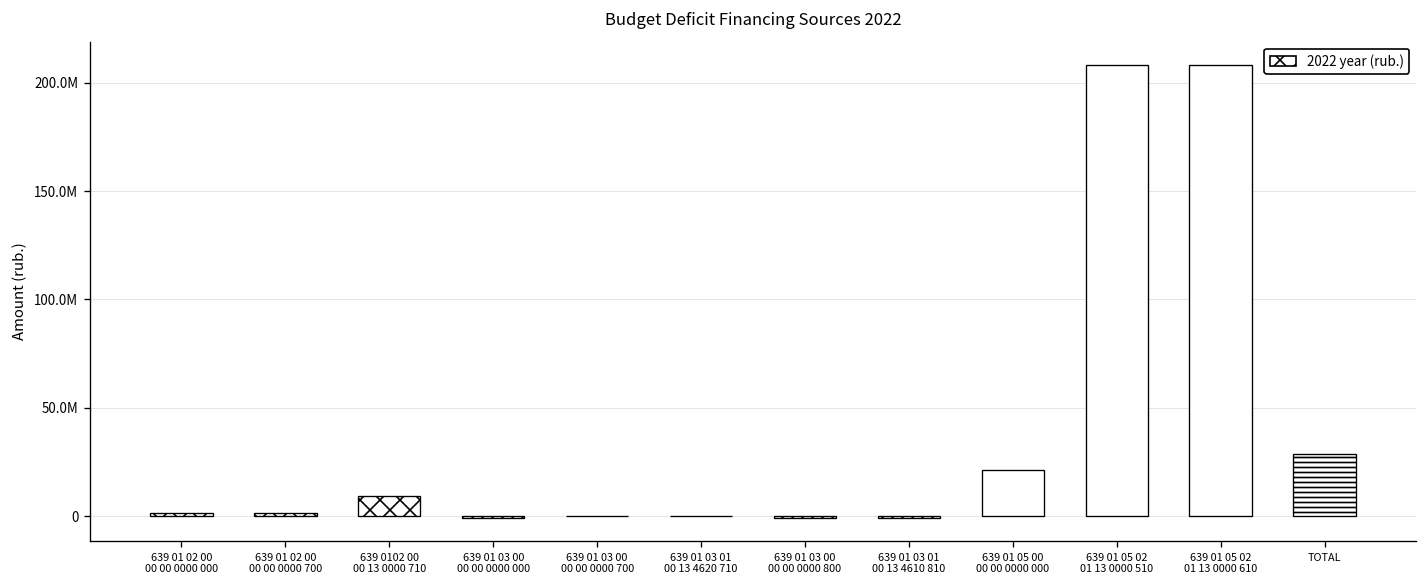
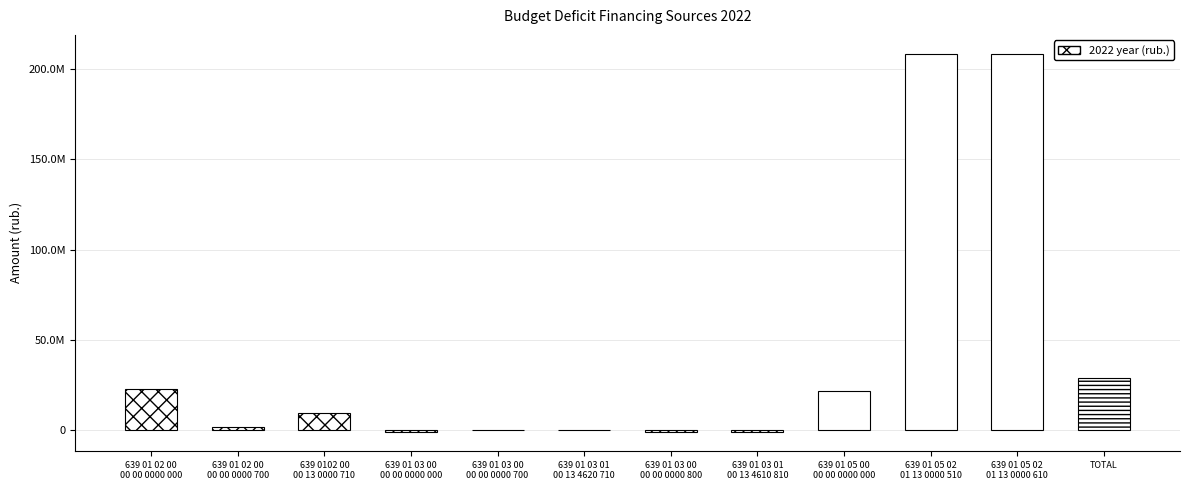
  {
-   "639 01 02 00 00 00 0000 000": 2000000,
+   "639 01 02 00 00 00 0000 000": 23000000,
    "639 01 02 00 00 00 0000 700": 2000000,
    "639 0102 00 00 13 0000 710": 10000000,
    "639 01 03 00 00 00 0000 700": 0,
    "639 01 03 01 00 13 4620 710": 0,
    "639 01 05 00 00 00 0000 000": 21000000,
    "639 01 05 02 01 13 0000 510": 208000000,
    "639 01 05 02 01 13 0000 610": 208000000,
    "TOTAL": 29000000
  }
